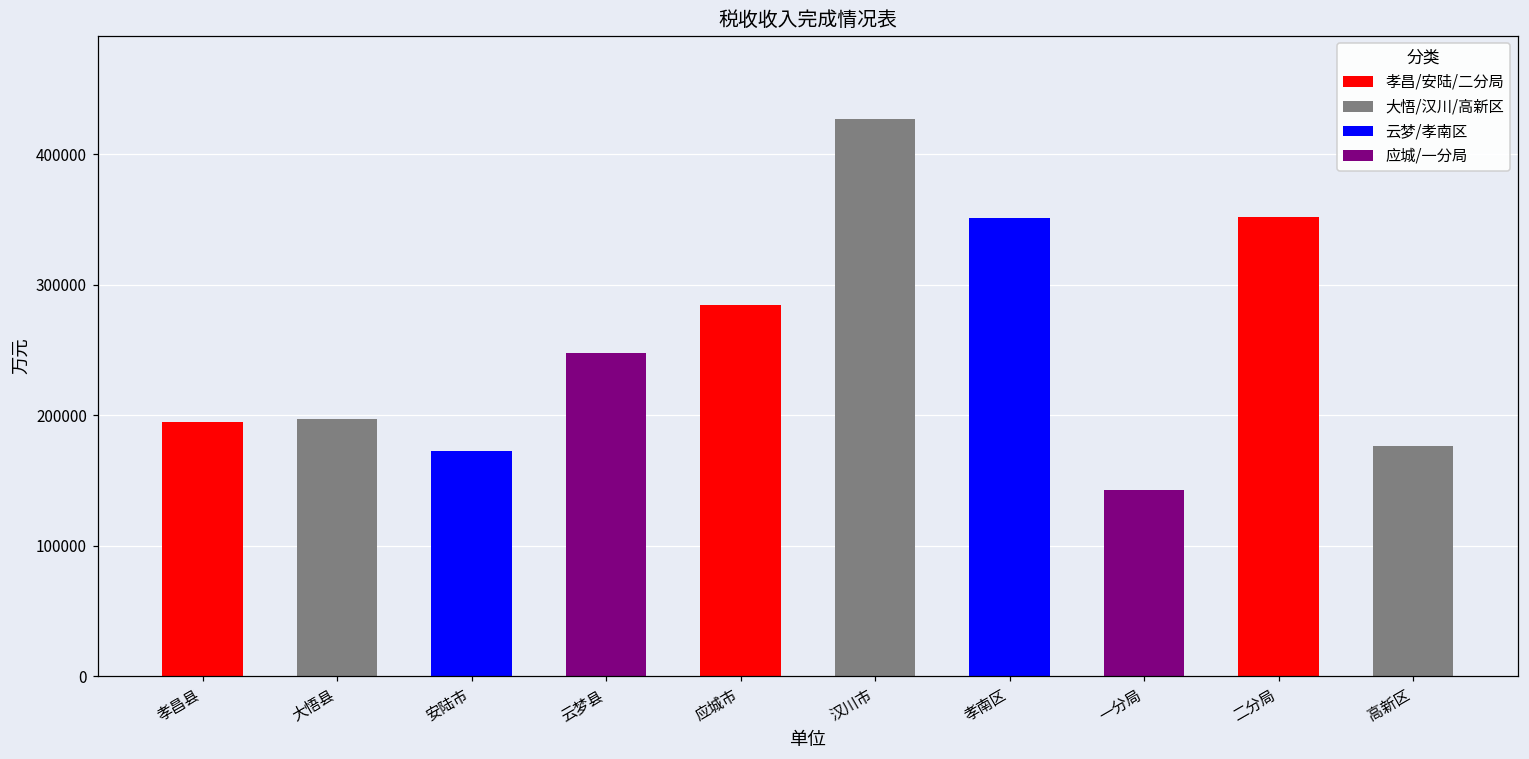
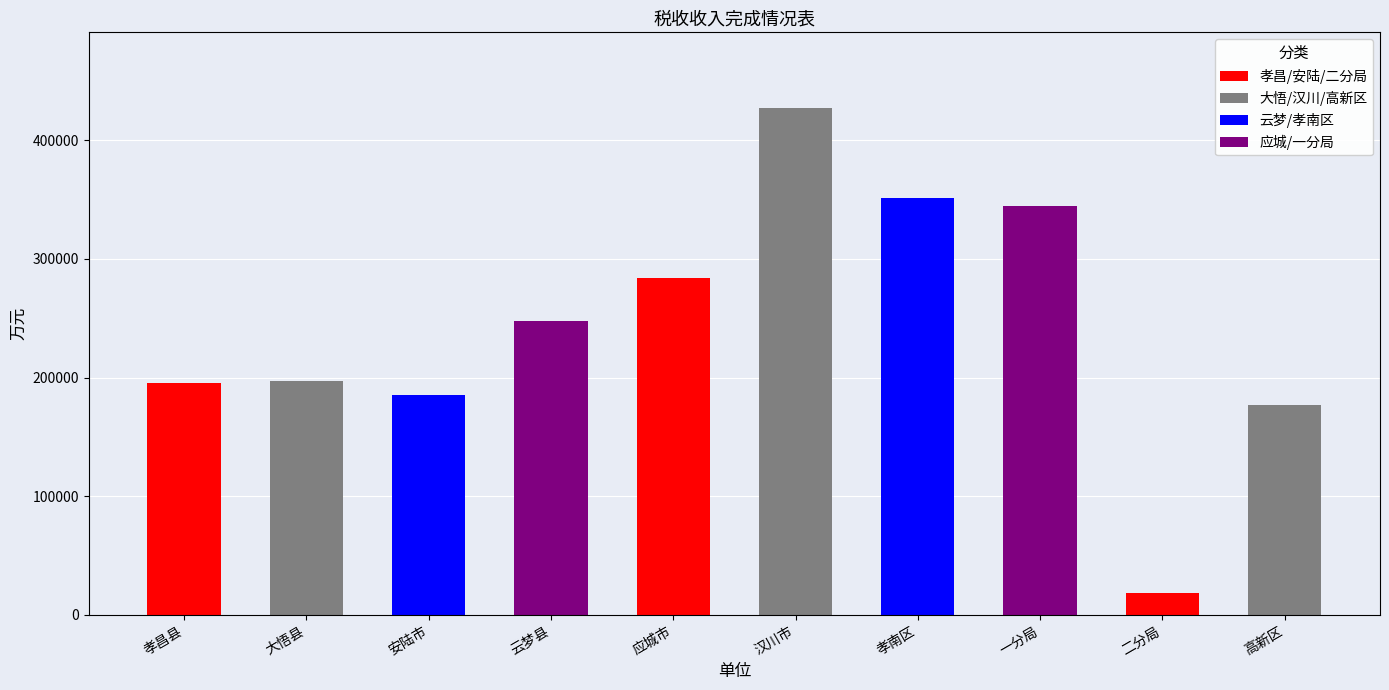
  {
    "孝昌县": 195000,
    "大悟县": 197000,
-   "安陆市": 173000,
+   "安陆市": 186000,
    "云梦县": 248000,
    "应城市": 284000,
    "汉川市": 427000,
    "孝南区": 351000,
-   "一分局": 143000,
-   "二分局": 352000,
+   "一分局": 345000,
+   "二分局": 18000,
    "高新区": 177000
  }
